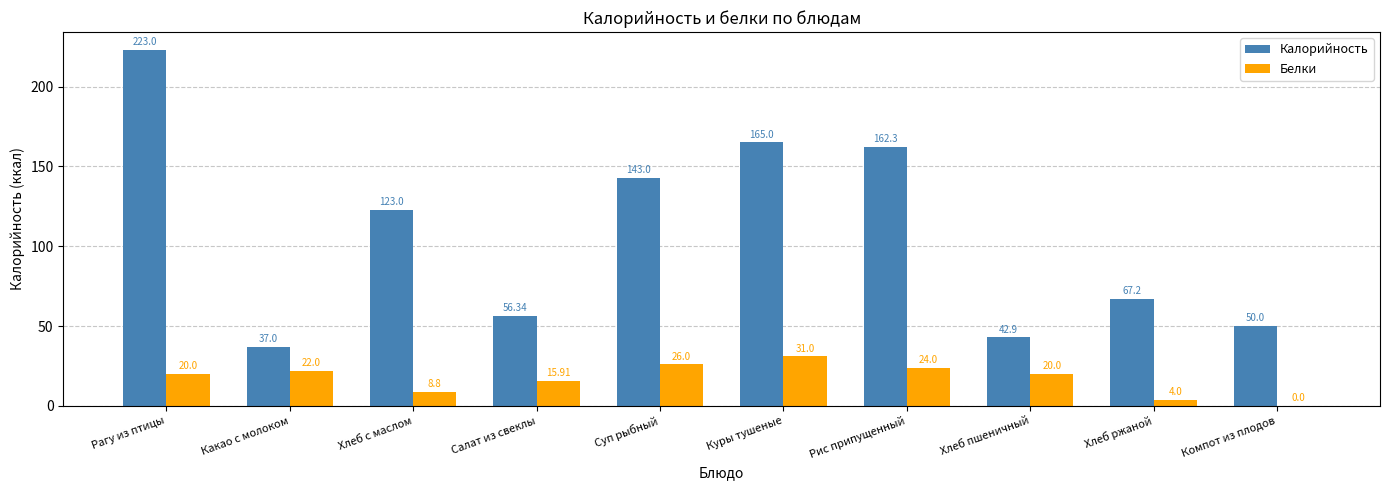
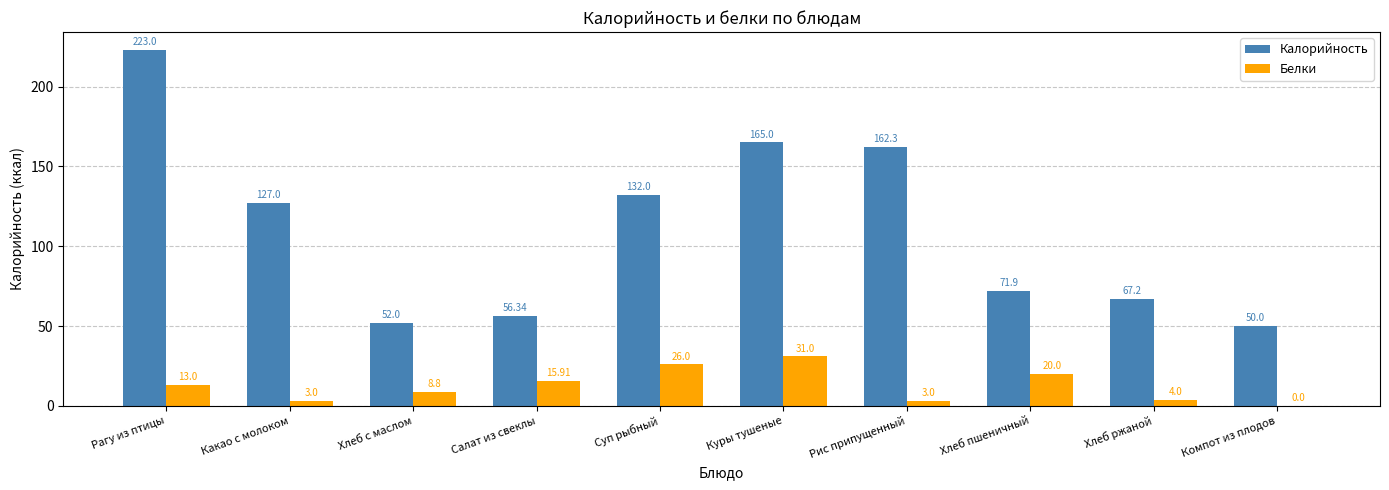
  {
    "Калорийность": {
      "Рагу из птицы": 223.0,
-     "Какао с молоком": 37.0,
-     "Хлеб с маслом": 123.0,
+     "Какао с молоком": 127.0,
+     "Хлеб с маслом": 52.0,
      "Салат из свеклы": 56.34,
-     "Суп рыбный": 143.0,
+     "Суп рыбный": 132.0,
      "Куры тушеные": 165.0,
      "Рис припущенный": 162.3,
-     "Хлеб пшеничный": 42.9,
+     "Хлеб пшеничный": 71.9,
      "Хлеб ржаной": 67.2,
      "Компот из плодов": 50.0
    },
    "Белки": {
-     "Рагу из птицы": 20.0,
-     "Какао с молоком": 22.0,
+     "Рагу из птицы": 13.0,
+     "Какао с молоком": 3.0,
      "Хлеб с маслом": 8.8,
      "Салат из свеклы": 15.91,
      "Суп рыбный": 26.0,
      "Куры тушеные": 31.0,
-     "Рис припущенный": 24.0,
+     "Рис припущенный": 3.0,
      "Хлеб пшеничный": 20.0,
      "Хлеб ржаной": 4.0,
      "Компот из плодов": 0.0
    }
  }
